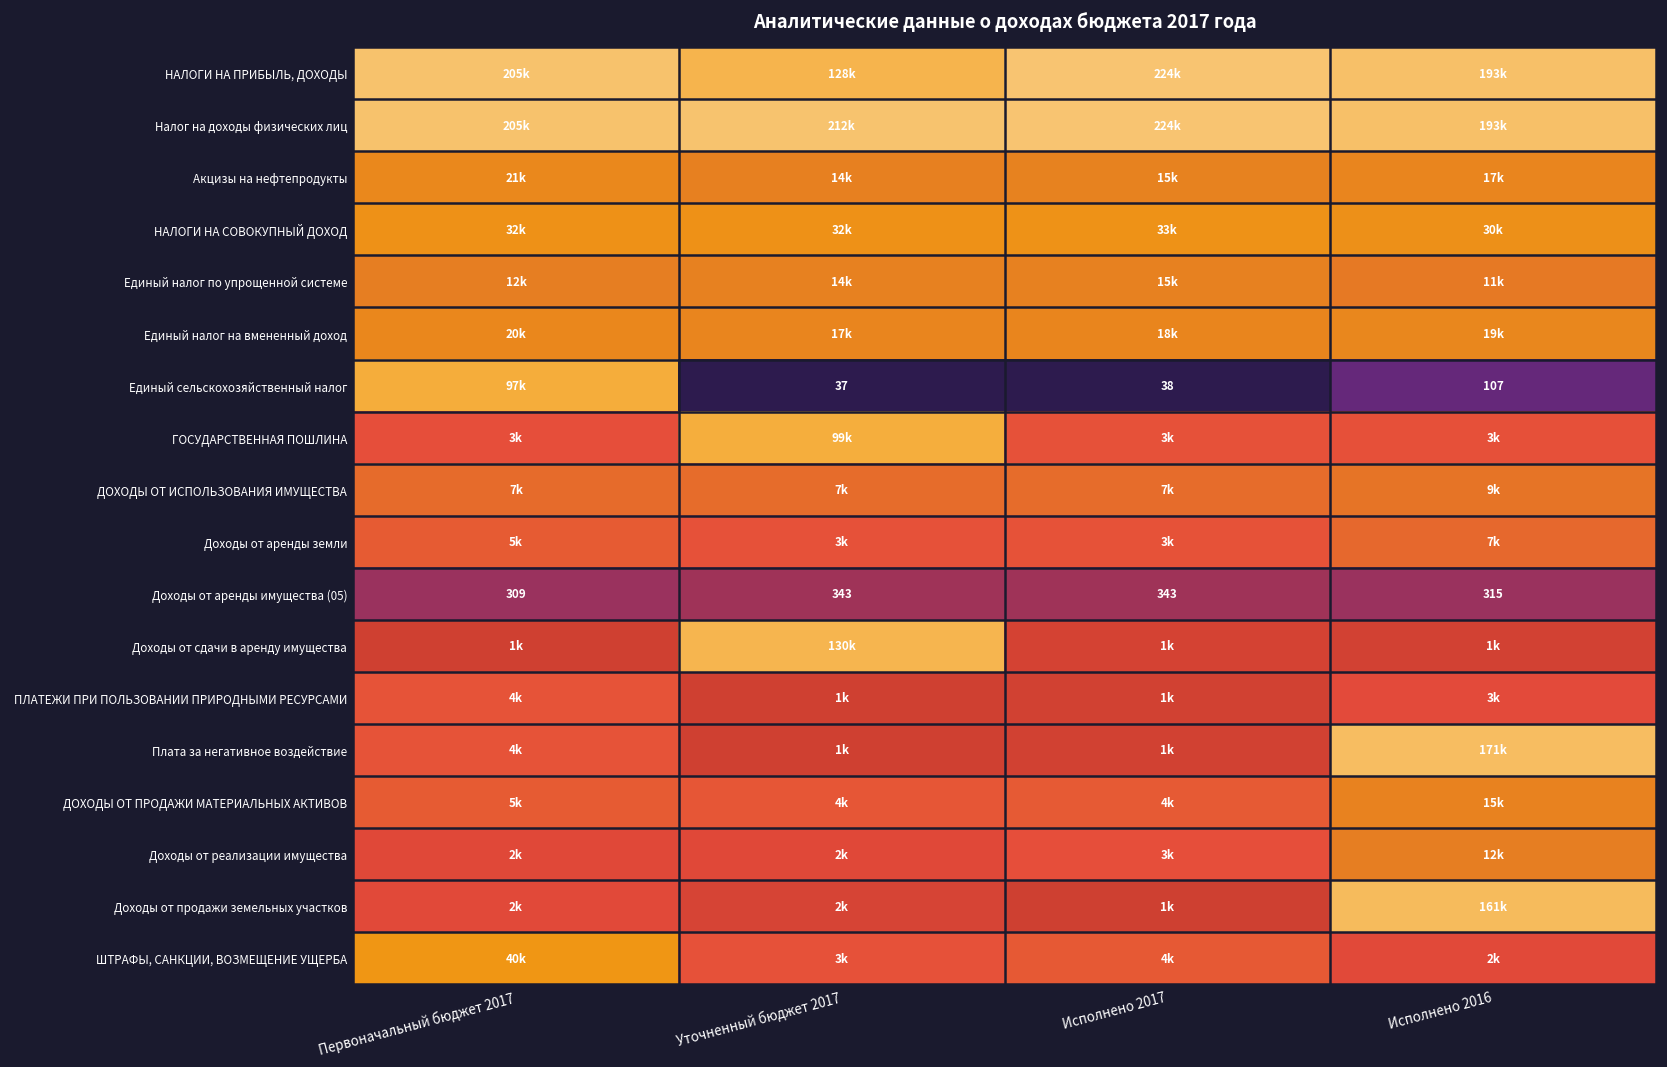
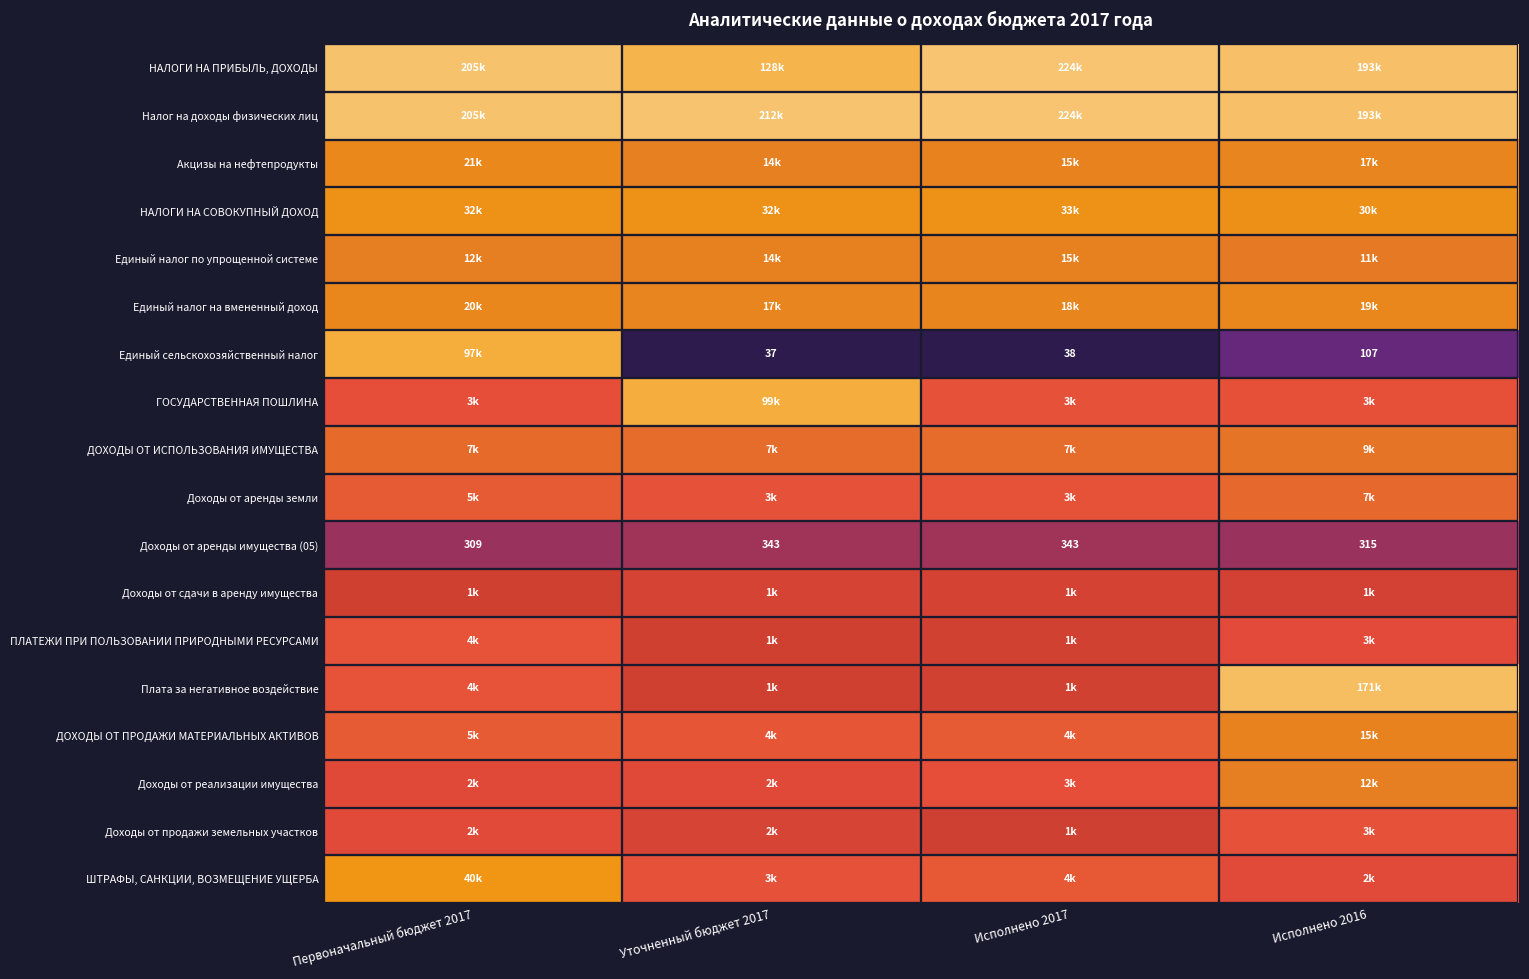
  {
    "НАЛОГИ НА ПРИБЫЛЬ, ДОХОДЫ": {
      "Первоначальный бюджет 2017": "205k",
      "Уточненный бюджет 2017": "128k",
      "Исполнено 2017": "224k",
      "Исполнено 2016": "193k"
    },
    "Налог на доходы физических лиц": {
      "Первоначальный бюджет 2017": "205k",
      "Уточненный бюджет 2017": "212k",
      "Исполнено 2017": "224k",
      "Исполнено 2016": "193k"
    },
    "Акцизы на нефтепродукты": {
      "Первоначальный бюджет 2017": "21k",
      "Уточненный бюджет 2017": "14k",
      "Исполнено 2017": "15k",
      "Исполнено 2016": "17k"
    },
    "НАЛОГИ НА СОВОКУПНЫЙ ДОХОД": {
      "Первоначальный бюджет 2017": "32k",
      "Уточненный бюджет 2017": "32k",
      "Исполнено 2017": "33k",
      "Исполнено 2016": "30k"
    },
    "Единый налог по упрощенной системе": {
      "Первоначальный бюджет 2017": "12k",
      "Уточненный бюджет 2017": "14k",
      "Исполнено 2017": "15k",
      "Исполнено 2016": "11k"
    },
    "Единый налог на вмененный доход": {
      "Первоначальный бюджет 2017": "20k",
      "Уточненный бюджет 2017": "17k",
      "Исполнено 2017": "18k",
      "Исполнено 2016": "19k"
    },
    "Единый сельскохозяйственный налог": {
      "Первоначальный бюджет 2017": "97k",
      "Уточненный бюджет 2017": "37",
      "Исполнено 2017": "38",
      "Исполнено 2016": "107"
    },
    "ГОСУДАРСТВЕННАЯ ПОШЛИНА": {
      "Первоначальный бюджет 2017": "3k",
      "Уточненный бюджет 2017": "99k",
      "Исполнено 2017": "3k",
      "Исполнено 2016": "3k"
    },
    "ДОХОДЫ ОТ ИСПОЛЬЗОВАНИЯ ИМУЩЕСТВА": {
      "Первоначальный бюджет 2017": "7k",
      "Уточненный бюджет 2017": "7k",
      "Исполнено 2017": "7k",
      "Исполнено 2016": "9k"
    },
    "Доходы от аренды земли": {
      "Первоначальный бюджет 2017": "5k",
      "Уточненный бюджет 2017": "3k",
      "Исполнено 2017": "3k",
      "Исполнено 2016": "7k"
    },
    "Доходы от аренды имущества (05)": {
      "Первоначальный бюджет 2017": "309",
      "Уточненный бюджет 2017": "343",
      "Исполнено 2017": "343",
      "Исполнено 2016": "315"
    },
    "Доходы от сдачи в аренду имущества": {
      "Первоначальный бюджет 2017": "1k",
-     "Уточненный бюджет 2017": "130k",
+     "Уточненный бюджет 2017": "1k",
      "Исполнено 2017": "1k",
      "Исполнено 2016": "1k"
    },
    "ПЛАТЕЖИ ПРИ ПОЛЬЗОВАНИИ ПРИРОДНЫМИ РЕСУРСАМИ": {
      "Первоначальный бюджет 2017": "4k",
      "Уточненный бюджет 2017": "1k",
      "Исполнено 2017": "1k",
      "Исполнено 2016": "3k"
    },
    "Плата за негативное воздействие": {
      "Первоначальный бюджет 2017": "4k",
      "Уточненный бюджет 2017": "1k",
      "Исполнено 2017": "1k",
      "Исполнено 2016": "171k"
    },
    "ДОХОДЫ ОТ ПРОДАЖИ МАТЕРИАЛЬНЫХ АКТИВОВ": {
      "Первоначальный бюджет 2017": "5k",
      "Уточненный бюджет 2017": "4k",
      "Исполнено 2017": "4k",
      "Исполнено 2016": "15k"
    },
    "Доходы от реализации имущества": {
      "Первоначальный бюджет 2017": "2k",
      "Уточненный бюджет 2017": "2k",
      "Исполнено 2017": "3k",
      "Исполнено 2016": "12k"
    },
    "Доходы от продажи земельных участков": {
      "Первоначальный бюджет 2017": "2k",
      "Уточненный бюджет 2017": "2k",
      "Исполнено 2017": "1k",
-     "Исполнено 2016": "161k"
+     "Исполнено 2016": "3k"
    },
    "ШТРАФЫ, САНКЦИИ, ВОЗМЕЩЕНИЕ УЩЕРБА": {
      "Первоначальный бюджет 2017": "40k",
      "Уточненный бюджет 2017": "3k",
      "Исполнено 2017": "4k",
      "Исполнено 2016": "2k"
    }
  }
